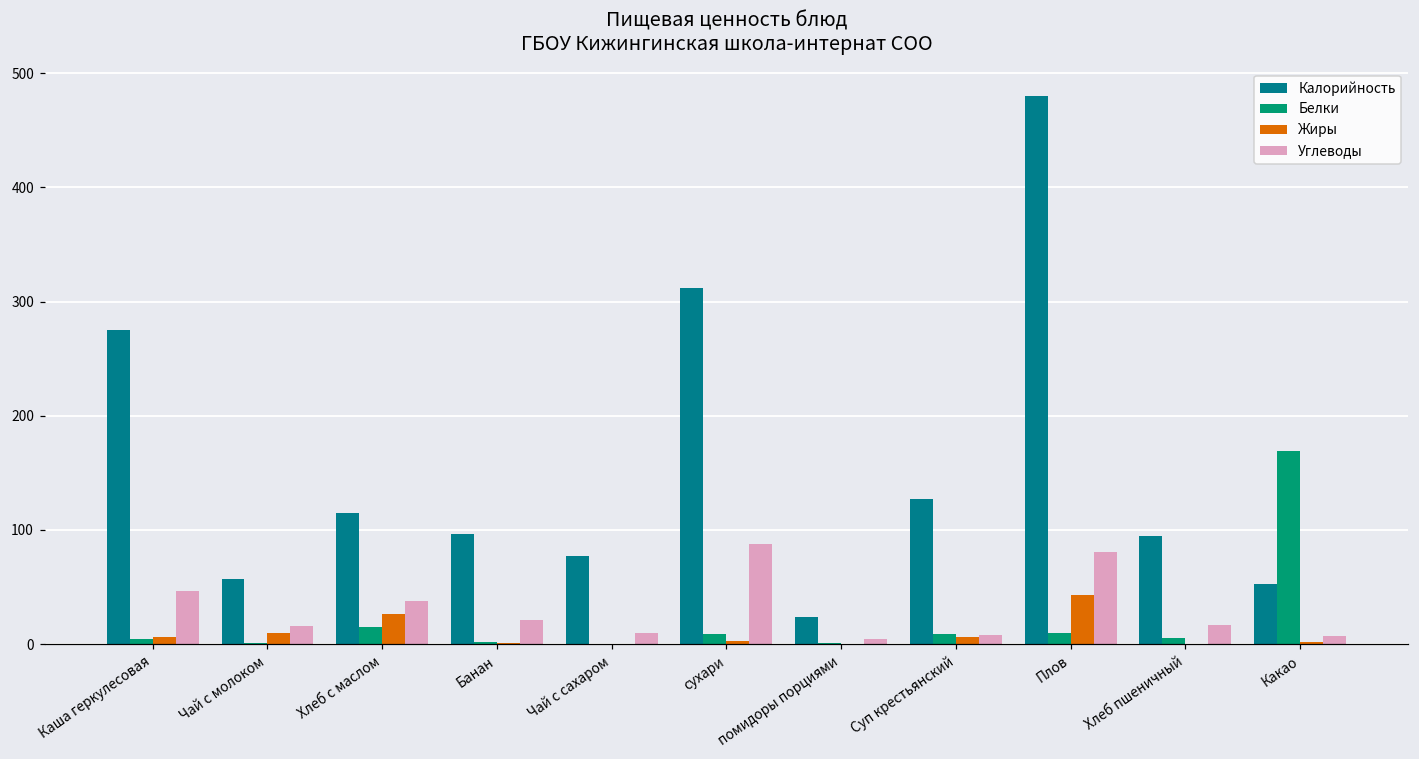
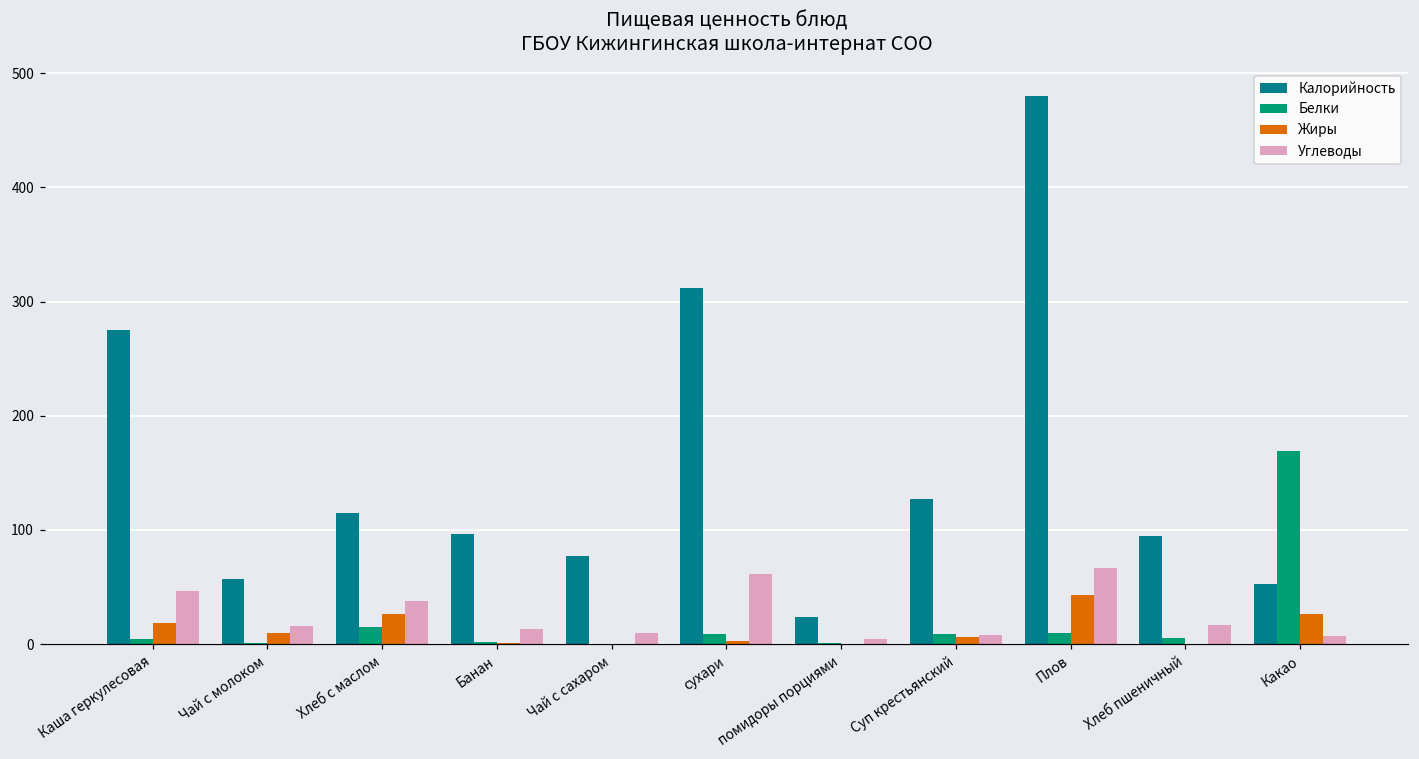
  {
    "Жиры": {
-     "Каша геркулесовая": 6,
+     "Каша геркулесовая": 18,
      "Чай с молоком": 10,
      "Хлеб с маслом": 26,
      "Чай с сахаром": 0,
      "сухари": 3,
      "помидоры порциями": 0,
      "Суп крестьянский": 6,
      "Плов": 43,
      "Хлеб пшеничный": 0,
-     "Какао": 2
+     "Какао": 26
    },
    "Углеводы": {
      "Каша геркулесовая": 46,
      "Чай с молоком": 16,
      "Хлеб с маслом": 38,
-     "Банан": 21,
+     "Банан": 13,
      "Чай с сахаром": 10,
-     "сухари": 88,
+     "сухари": 61,
      "помидоры порциями": 4,
      "Суп крестьянский": 8,
-     "Плов": 81,
+     "Плов": 67,
      "Хлеб пшеничный": 17,
      "Какао": 7
    }
  }
